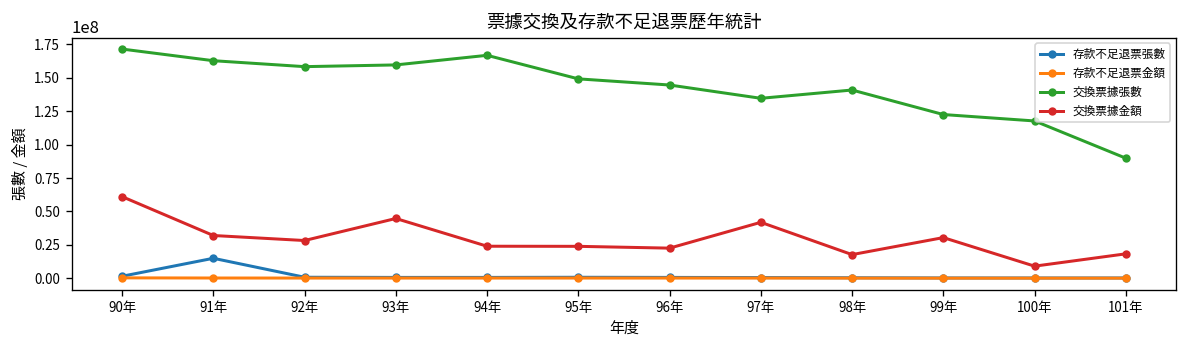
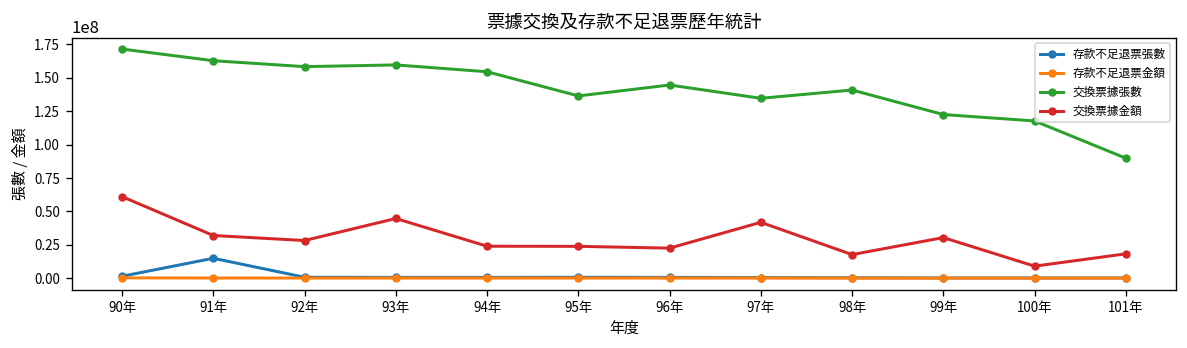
  {
    "存款不足退票張數": {
      "91年": 15000000
    },
    "存款不足退票金額": {
      "91年": 0
    },
    "交換票據張數": {
      "90年": 172000000,
      "91年": 163000000,
      "92年": 158000000,
      "93年": 160000000,
-     "94年": 167000000,
-     "95年": 149000000,
+     "94年": 155000000,
+     "95年": 136000000,
      "96年": 145000000,
      "97年": 135000000,
      "98年": 141000000,
      "99年": 123000000,
      "100年": 118000000,
      "101年": 90000000
    },
    "交換票據金額": {
      "90年": 61000000,
      "91年": 32000000,
      "92年": 28000000,
      "93年": 45000000,
      "94年": 24000000,
      "95年": 24000000,
      "96年": 23000000,
      "97年": 42000000,
      "98年": 18000000,
      "99年": 30000000,
      "100年": 9000000,
      "101年": 18000000
    }
  }
